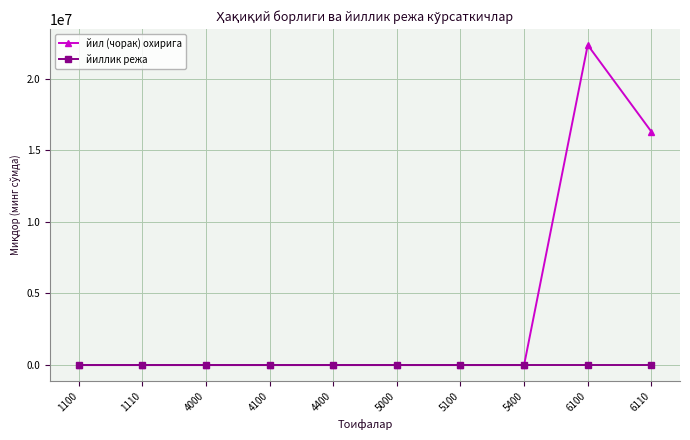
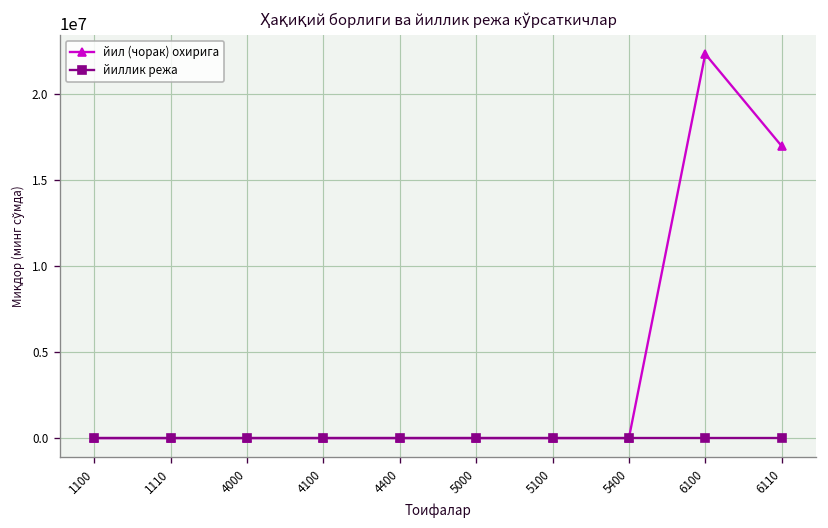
  {
    "йил (чорак) охирига": {
      "6100": 22300000,
-     "6110": 16300000
+     "6110": 17000000
    },
    "йиллик режа": {
      "6100": 0,
      "6110": 0
    }
  }
